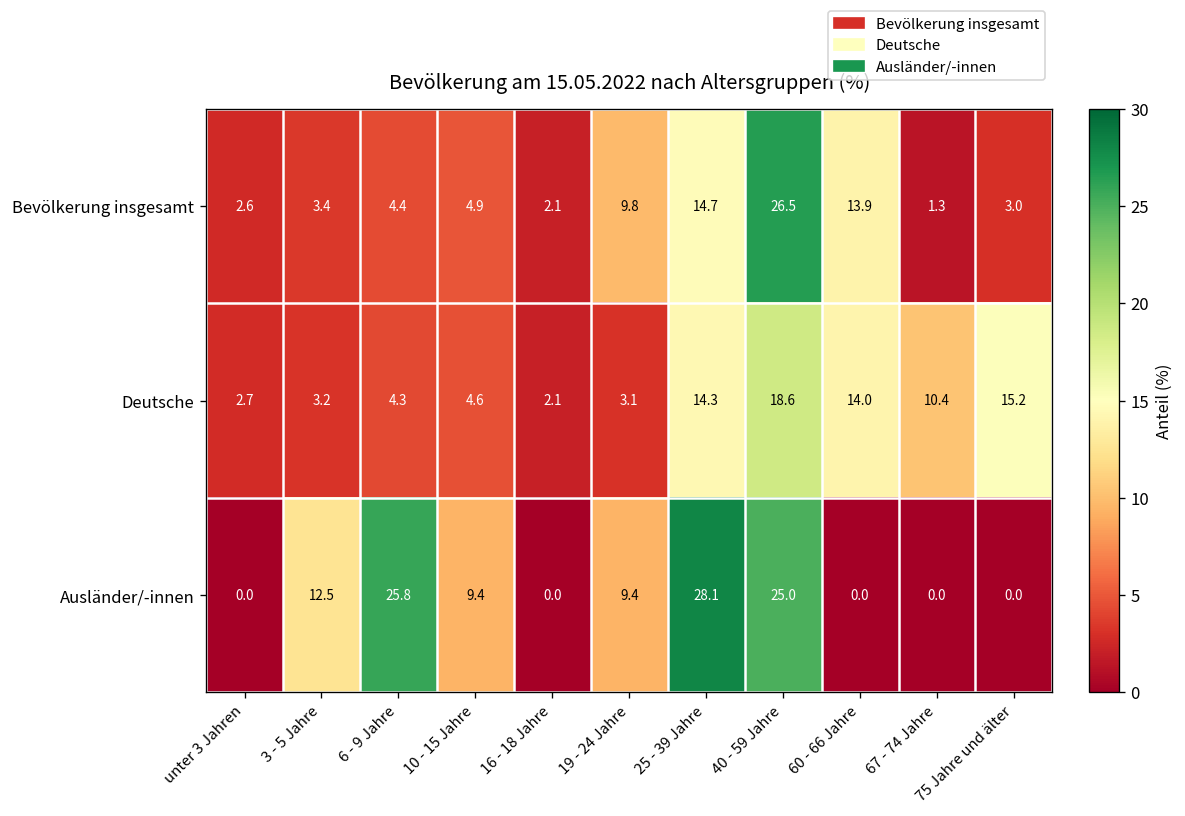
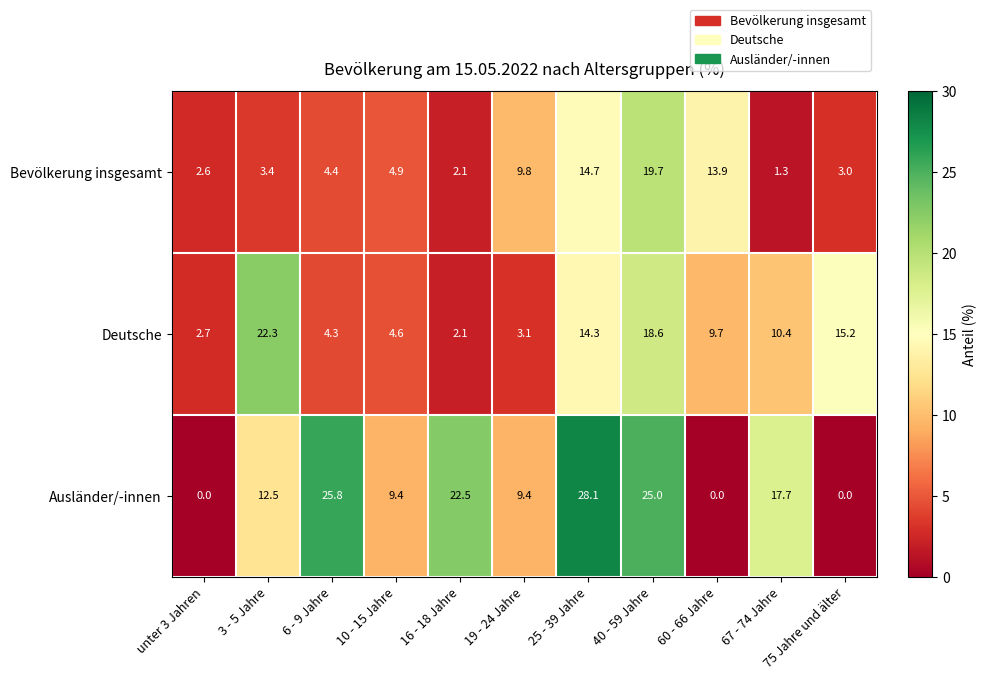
  {
    "Bevölkerung insgesamt": {
      "unter 3 Jahren": 2.6,
      "3 - 5 Jahre": 3.4,
      "6 - 9 Jahre": 4.4,
      "10 - 15 Jahre": 4.9,
      "16 - 18 Jahre": 2.1,
      "19 - 24 Jahre": 9.8,
      "25 - 39 Jahre": 14.7,
-     "40 - 59 Jahre": 26.5,
+     "40 - 59 Jahre": 19.7,
      "60 - 66 Jahre": 13.9,
      "67 - 74 Jahre": 1.3,
      "75 Jahre und älter": 3.0
    },
    "Deutsche": {
      "unter 3 Jahren": 2.7,
-     "3 - 5 Jahre": 3.2,
+     "3 - 5 Jahre": 22.3,
      "6 - 9 Jahre": 4.3,
      "10 - 15 Jahre": 4.6,
      "16 - 18 Jahre": 2.1,
      "19 - 24 Jahre": 3.1,
      "25 - 39 Jahre": 14.3,
      "40 - 59 Jahre": 18.6,
-     "60 - 66 Jahre": 14.0,
+     "60 - 66 Jahre": 9.7,
      "67 - 74 Jahre": 10.4,
      "75 Jahre und älter": 15.2
    },
    "Ausländer/-innen": {
      "unter 3 Jahren": 0.0,
      "3 - 5 Jahre": 12.5,
      "6 - 9 Jahre": 25.8,
      "10 - 15 Jahre": 9.4,
-     "16 - 18 Jahre": 0.0,
+     "16 - 18 Jahre": 22.5,
      "19 - 24 Jahre": 9.4,
      "25 - 39 Jahre": 28.1,
      "40 - 59 Jahre": 25.0,
      "60 - 66 Jahre": 0.0,
-     "67 - 74 Jahre": 0.0,
+     "67 - 74 Jahre": 17.7,
      "75 Jahre und älter": 0.0
    }
  }
